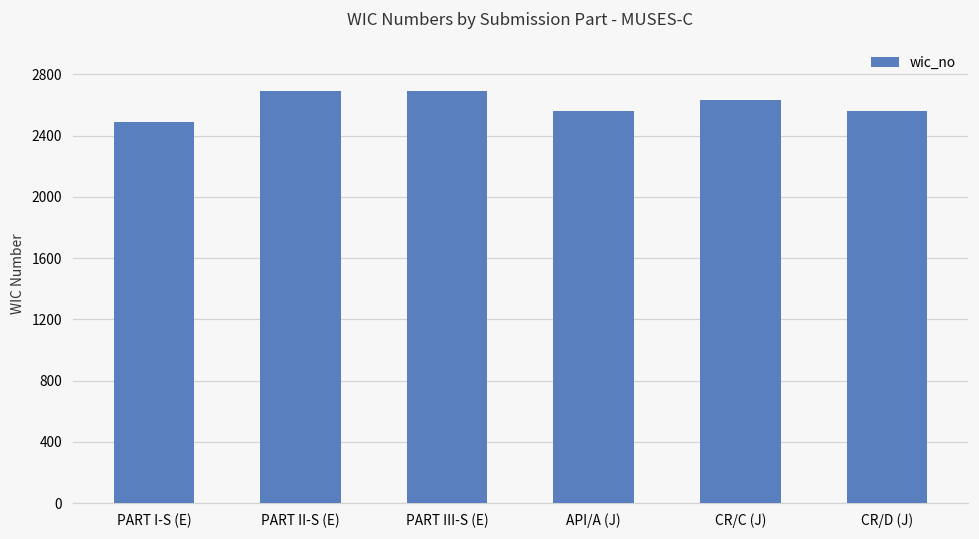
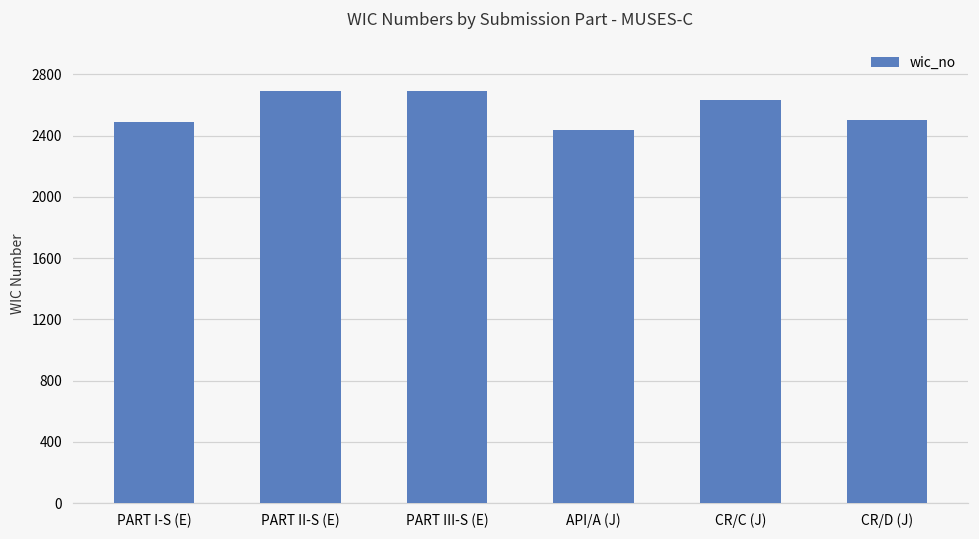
  {
    "PART I-S (E)": 2490,
    "PART II-S (E)": 2690,
    "PART III-S (E)": 2690,
-   "API/A (J)": 2560,
+   "API/A (J)": 2430,
    "CR/C (J)": 2630,
-   "CR/D (J)": 2560
+   "CR/D (J)": 2500
  }
